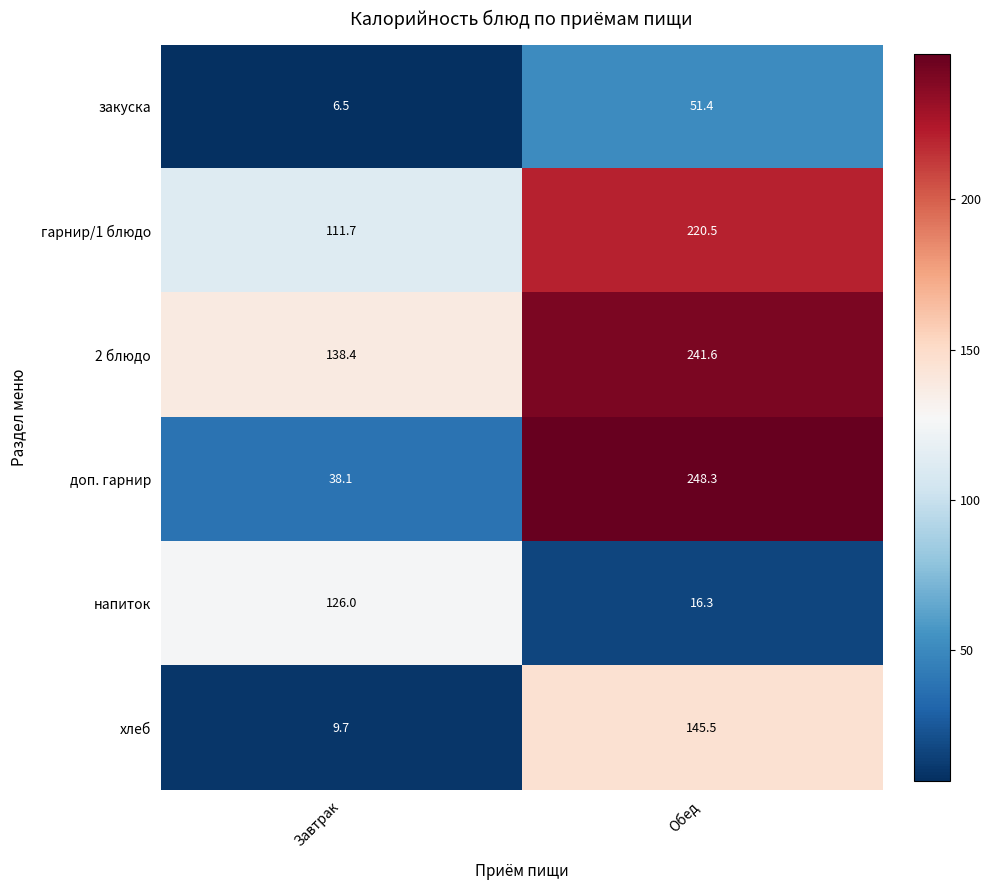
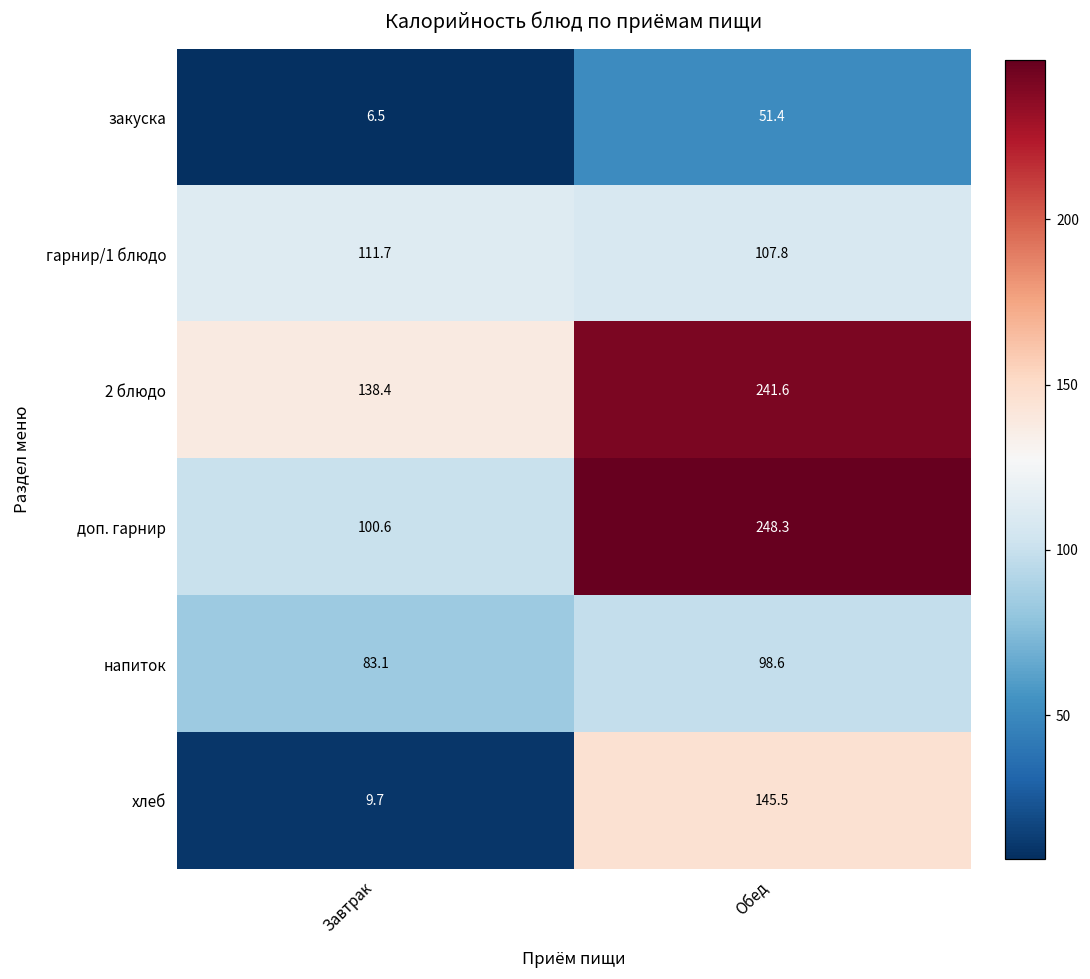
  {
    "закуска": {
      "Завтрак": 6.5,
      "Обед": 51.4
    },
    "гарнир/1 блюдо": {
      "Завтрак": 111.7,
-     "Обед": 220.5
+     "Обед": 107.8
    },
    "2 блюдо": {
      "Завтрак": 138.4,
      "Обед": 241.6
    },
    "доп. гарнир": {
-     "Завтрак": 38.1,
+     "Завтрак": 100.6,
      "Обед": 248.3
    },
    "напиток": {
-     "Завтрак": 126.0,
-     "Обед": 16.3
+     "Завтрак": 83.1,
+     "Обед": 98.6
    },
    "хлеб": {
      "Завтрак": 9.7,
      "Обед": 145.5
    }
  }
